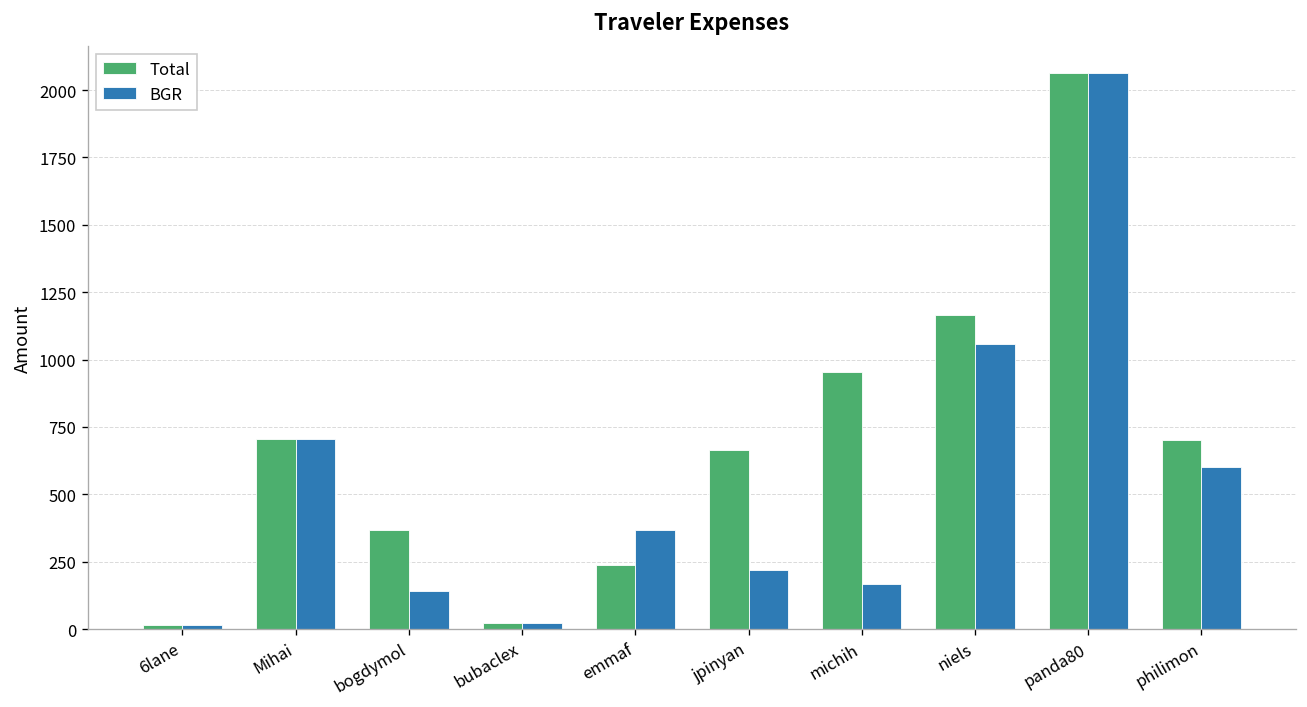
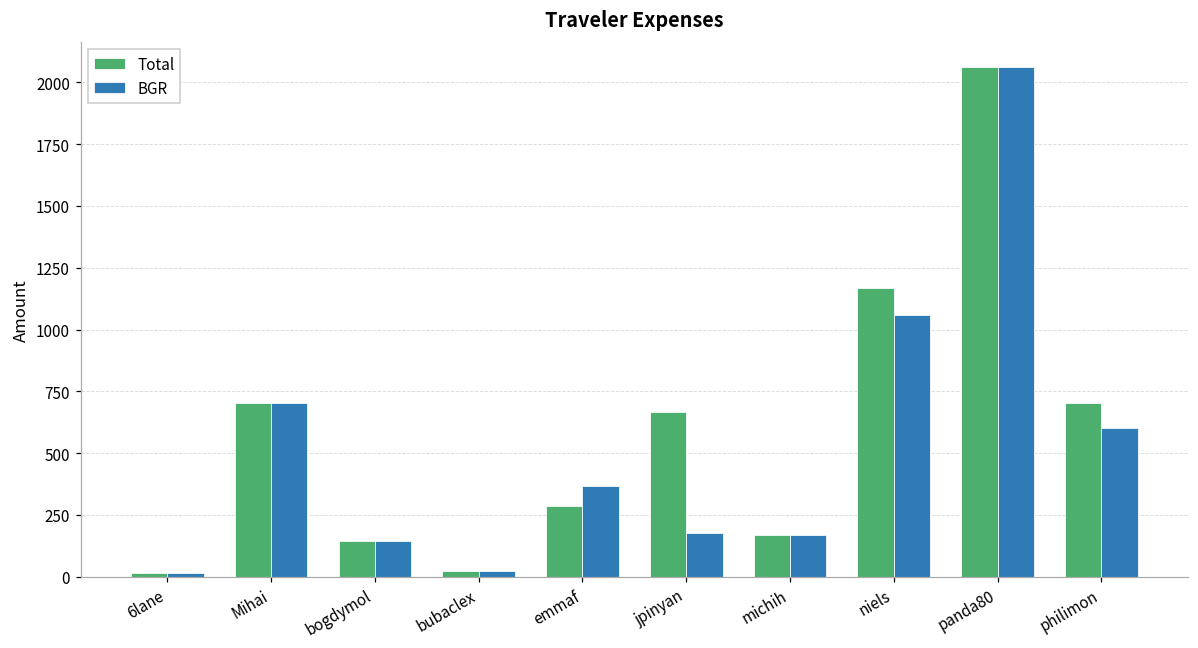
  {
    "Total": {
      "6lane": 20,
      "Mihai": 700,
-     "bogdymol": 370,
+     "bogdymol": 140,
      "bubaclex": 20,
-     "emmaf": 240,
+     "emmaf": 290,
      "jpinyan": 670,
-     "michih": 950,
+     "michih": 170,
      "niels": 1170,
      "panda80": 2060,
      "philimon": 700
    },
    "BGR": {
      "6lane": 20,
      "Mihai": 700,
      "bogdymol": 140,
      "bubaclex": 20,
      "emmaf": 370,
-     "jpinyan": 220,
+     "jpinyan": 180,
      "michih": 170,
      "niels": 1060,
      "panda80": 2060,
      "philimon": 600
    }
  }
